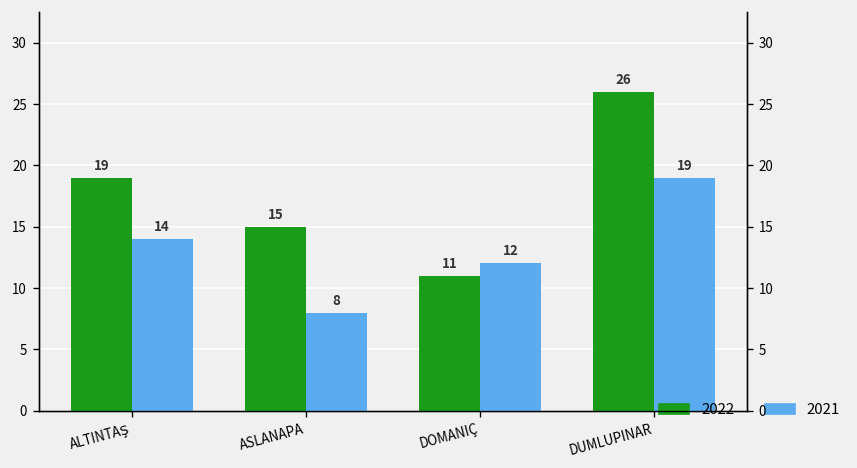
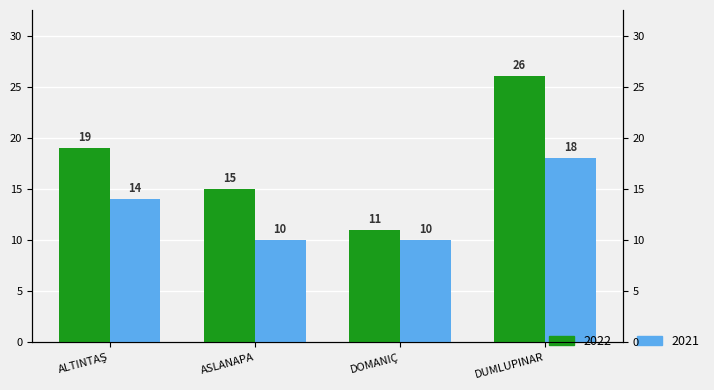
  {
    "2022": {
      "ALTINTAŞ": 19,
      "ASLANAPA": 15,
      "DOMANIÇ": 11,
      "DUMLUPINAR": 26
    },
    "2021": {
      "ALTINTAŞ": 14,
-     "ASLANAPA": 8,
-     "DOMANIÇ": 12,
-     "DUMLUPINAR": 19
+     "ASLANAPA": 10,
+     "DOMANIÇ": 10,
+     "DUMLUPINAR": 18
    }
  }
